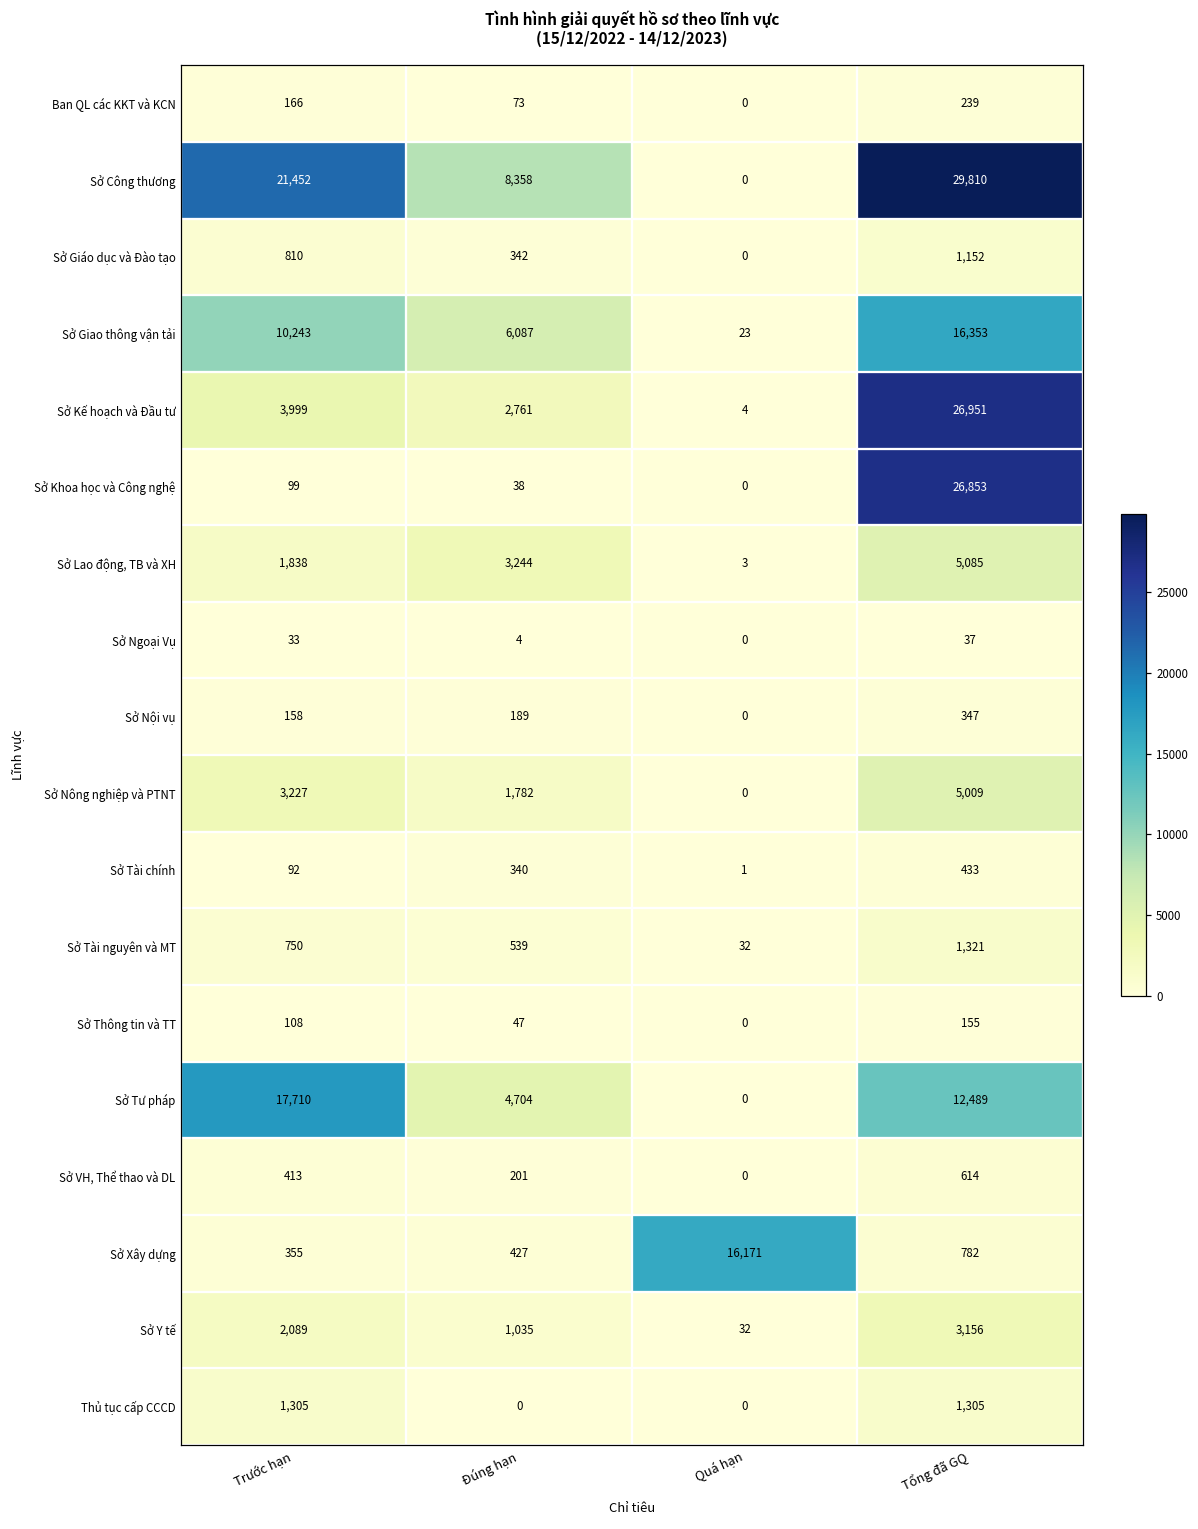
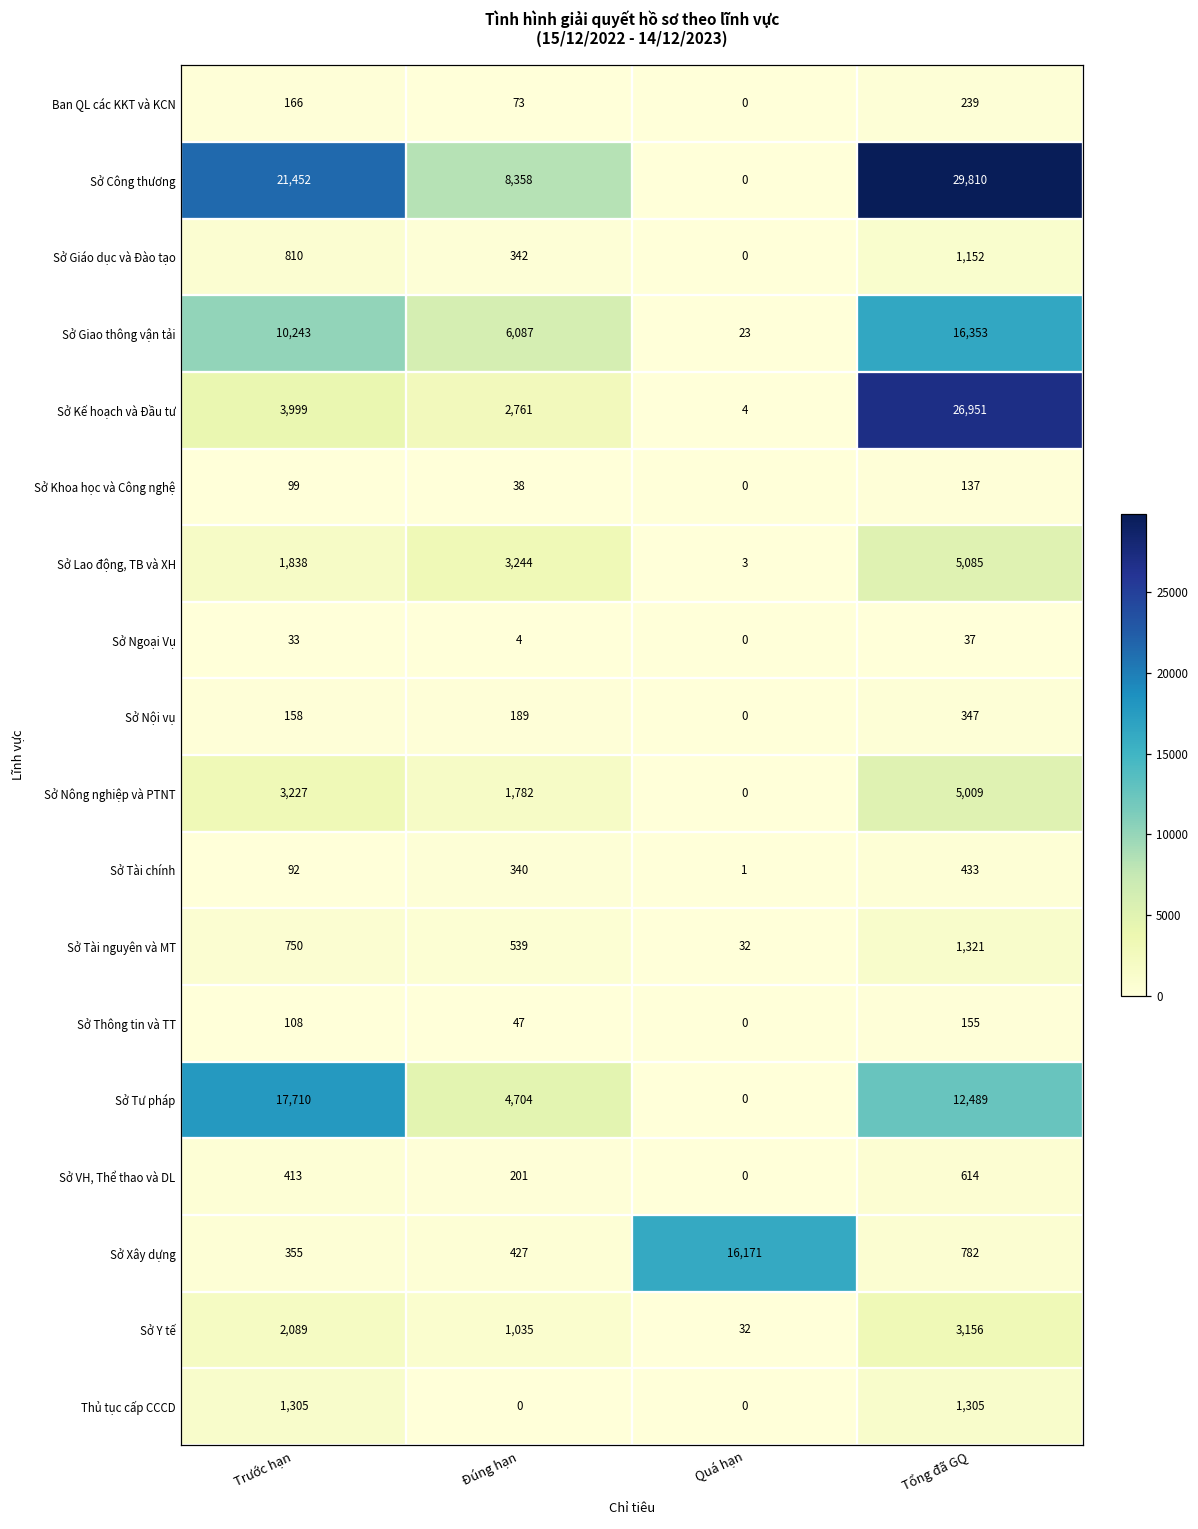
  {
    "Ban QL các KKT và KCN": {
      "Trước hạn": "166",
      "Đúng hạn": "73",
      "Quá hạn": "0",
      "Tổng đã GQ": "239"
    },
    "Sở Công thương": {
      "Trước hạn": "21,452",
      "Đúng hạn": "8,358",
      "Quá hạn": "0",
      "Tổng đã GQ": "29,810"
    },
    "Sở Giáo dục và Đào tạo": {
      "Trước hạn": "810",
      "Đúng hạn": "342",
      "Quá hạn": "0",
      "Tổng đã GQ": "1,152"
    },
    "Sở Giao thông vận tải": {
      "Trước hạn": "10,243",
      "Đúng hạn": "6,087",
      "Quá hạn": "23",
      "Tổng đã GQ": "16,353"
    },
    "Sở Kế hoạch và Đầu tư": {
      "Trước hạn": "3,999",
      "Đúng hạn": "2,761",
      "Quá hạn": "4",
      "Tổng đã GQ": "26,951"
    },
    "Sở Khoa học và Công nghệ": {
      "Trước hạn": "99",
      "Đúng hạn": "38",
      "Quá hạn": "0",
-     "Tổng đã GQ": "26,853"
+     "Tổng đã GQ": "137"
    },
    "Sở Lao động, TB và XH": {
      "Trước hạn": "1,838",
      "Đúng hạn": "3,244",
      "Quá hạn": "3",
      "Tổng đã GQ": "5,085"
    },
    "Sở Ngoại Vụ": {
      "Trước hạn": "33",
      "Đúng hạn": "4",
      "Quá hạn": "0",
      "Tổng đã GQ": "37"
    },
    "Sở Nội vụ": {
      "Trước hạn": "158",
      "Đúng hạn": "189",
      "Quá hạn": "0",
      "Tổng đã GQ": "347"
    },
    "Sở Nông nghiệp và PTNT": {
      "Trước hạn": "3,227",
      "Đúng hạn": "1,782",
      "Quá hạn": "0",
      "Tổng đã GQ": "5,009"
    },
    "Sở Tài chính": {
      "Trước hạn": "92",
      "Đúng hạn": "340",
      "Quá hạn": "1",
      "Tổng đã GQ": "433"
    },
    "Sở Tài nguyên và MT": {
      "Trước hạn": "750",
      "Đúng hạn": "539",
      "Quá hạn": "32",
      "Tổng đã GQ": "1,321"
    },
    "Sở Thông tin và TT": {
      "Trước hạn": "108",
      "Đúng hạn": "47",
      "Quá hạn": "0",
      "Tổng đã GQ": "155"
    },
    "Sở Tư pháp": {
      "Trước hạn": "17,710",
      "Đúng hạn": "4,704",
      "Quá hạn": "0",
      "Tổng đã GQ": "12,489"
    },
    "Sở VH, Thể thao và DL": {
      "Trước hạn": "413",
      "Đúng hạn": "201",
      "Quá hạn": "0",
      "Tổng đã GQ": "614"
    },
    "Sở Xây dựng": {
      "Trước hạn": "355",
      "Đúng hạn": "427",
      "Quá hạn": "16,171",
      "Tổng đã GQ": "782"
    },
    "Sở Y tế": {
      "Trước hạn": "2,089",
      "Đúng hạn": "1,035",
      "Quá hạn": "32",
      "Tổng đã GQ": "3,156"
    },
    "Thủ tục cấp CCCD": {
      "Trước hạn": "1,305",
      "Đúng hạn": "0",
      "Quá hạn": "0",
      "Tổng đã GQ": "1,305"
    }
  }
